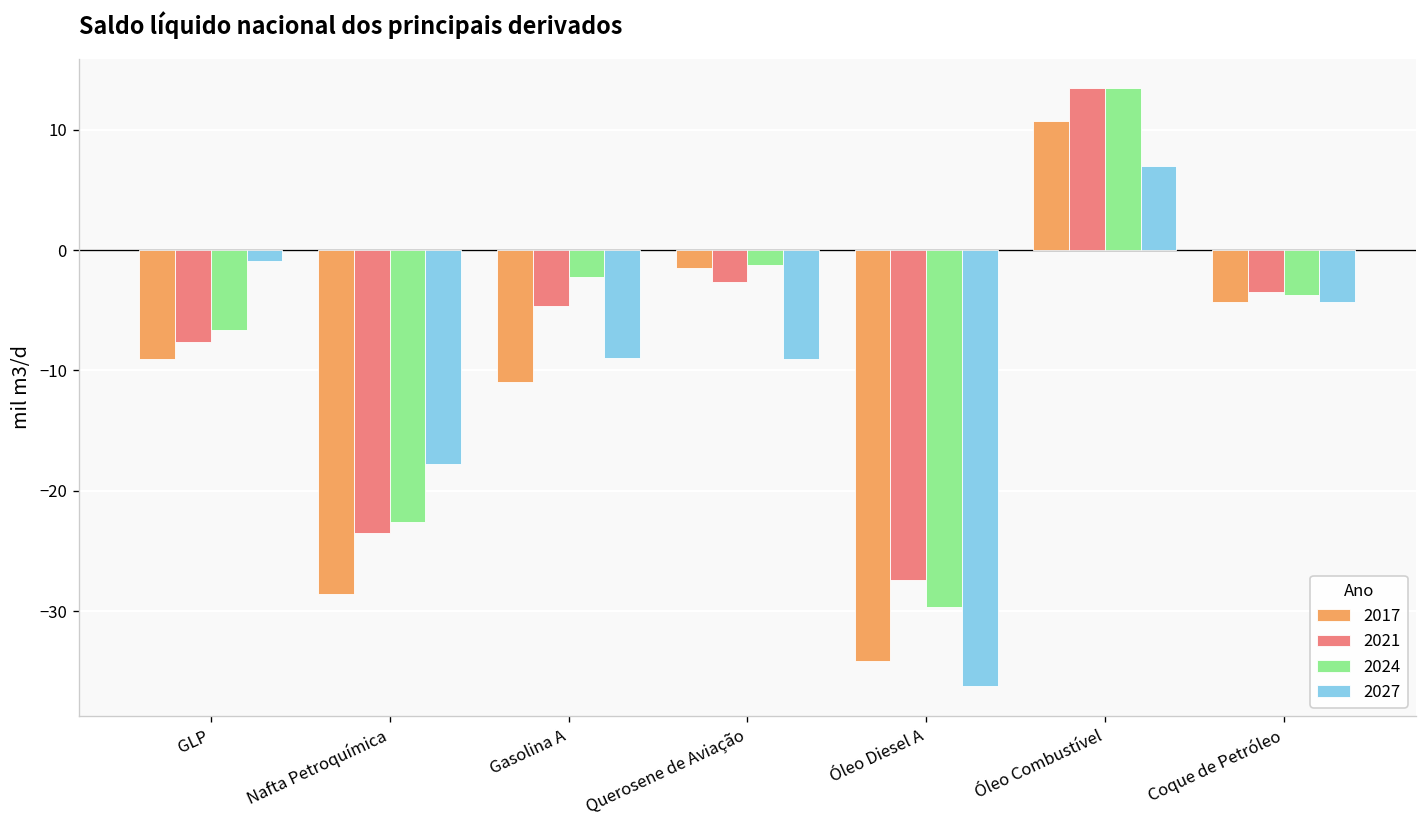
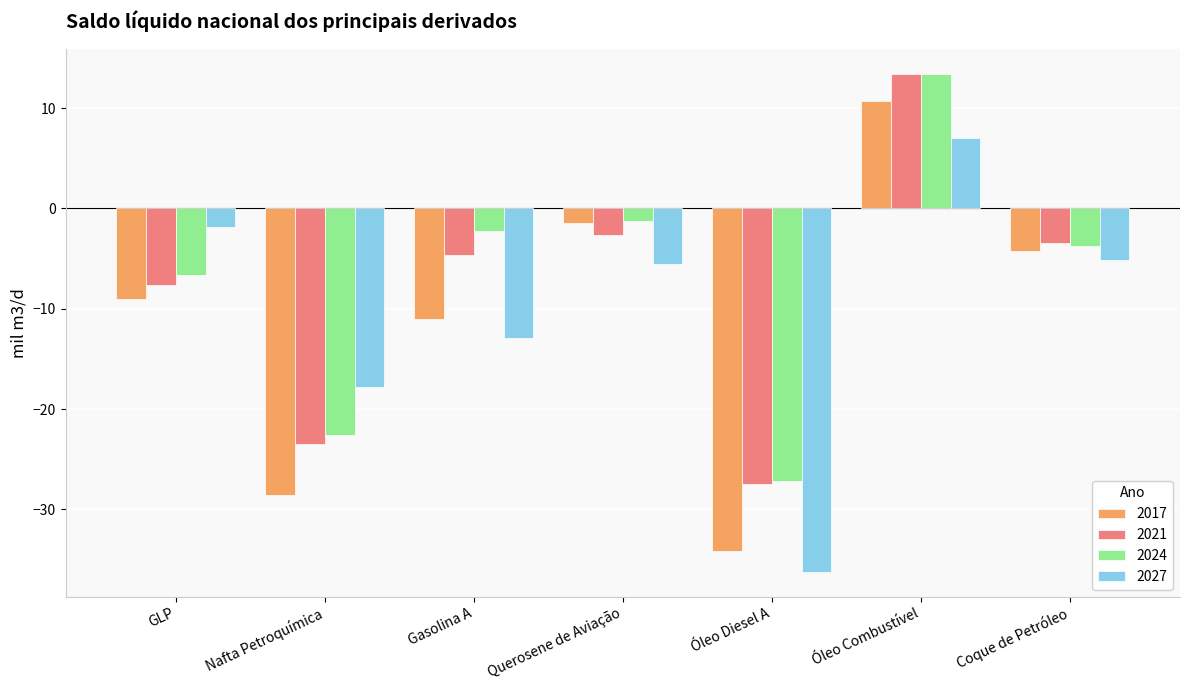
  {
    "2024": {
      "GLP": -6.6,
      "Nafta Petroquímica": -22.6,
      "Gasolina A": -2.3,
      "Querosene de Aviação": -1.3,
-     "Óleo Diesel A": -29.7,
+     "Óleo Diesel A": -27.1,
      "Óleo Combustível": 13.4,
      "Coque de Petróleo": -3.8
    },
    "2027": {
-     "GLP": -0.9,
+     "GLP": -1.8,
      "Nafta Petroquímica": -17.8,
-     "Gasolina A": -9.0,
-     "Querosene de Aviação": -9.0,
+     "Gasolina A": -12.9,
+     "Querosene de Aviação": -5.5,
      "Óleo Diesel A": -36.2,
      "Óleo Combustível": 7.0,
-     "Coque de Petróleo": -4.3
+     "Coque de Petróleo": -5.1
    }
  }
